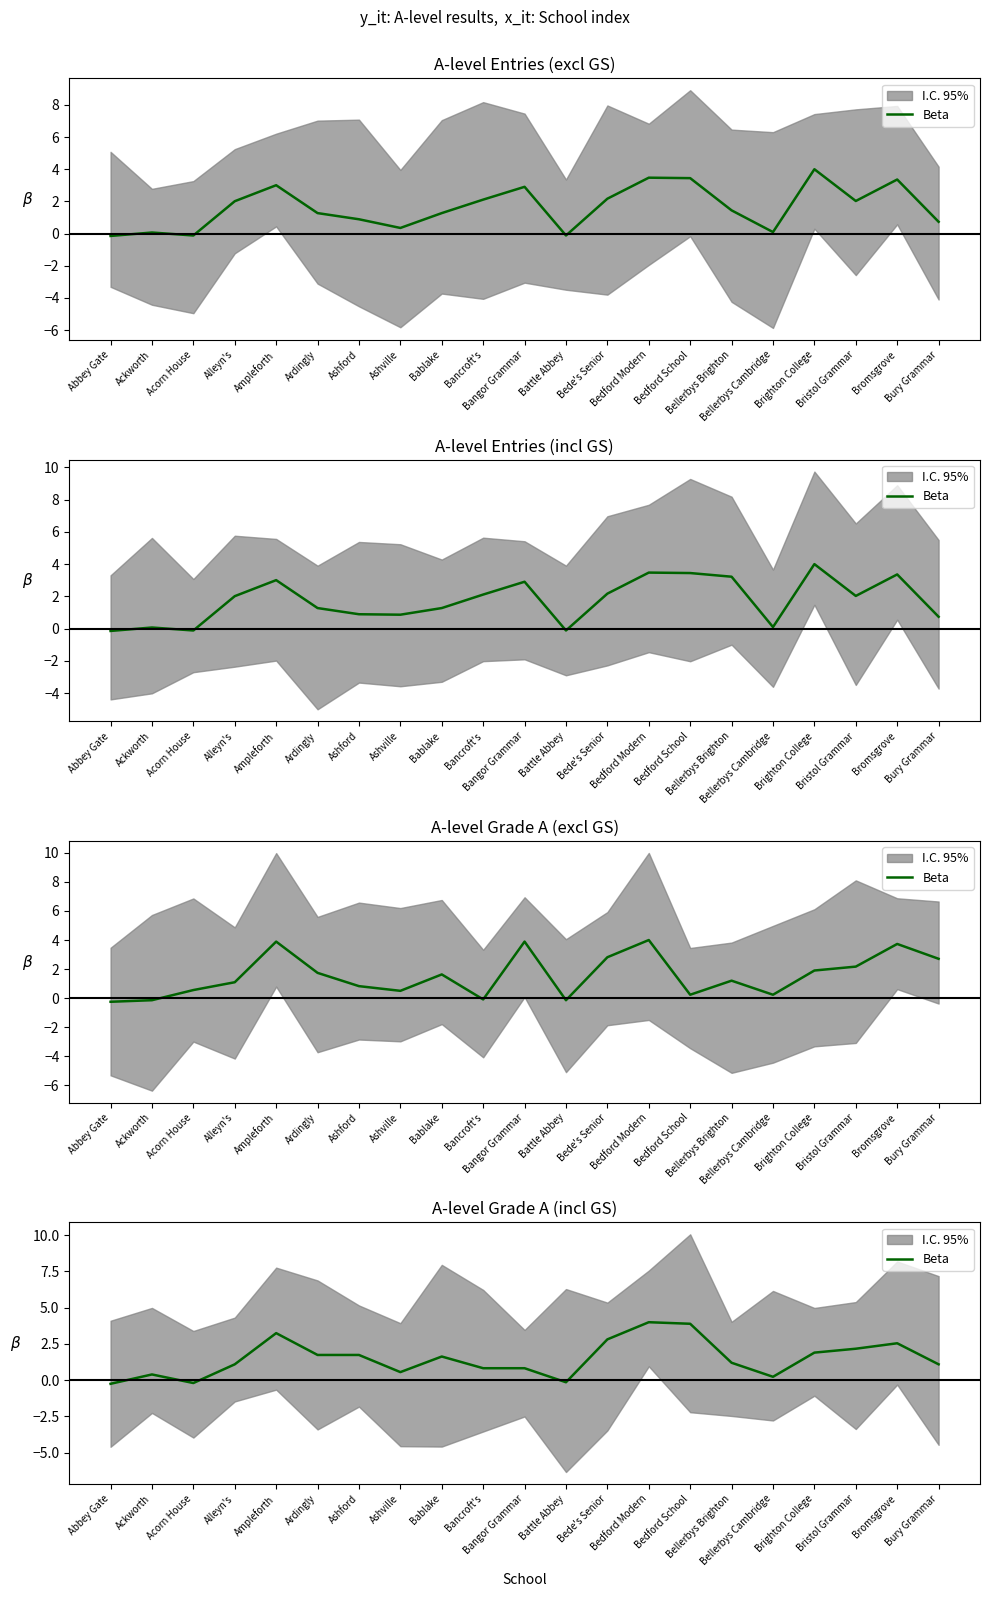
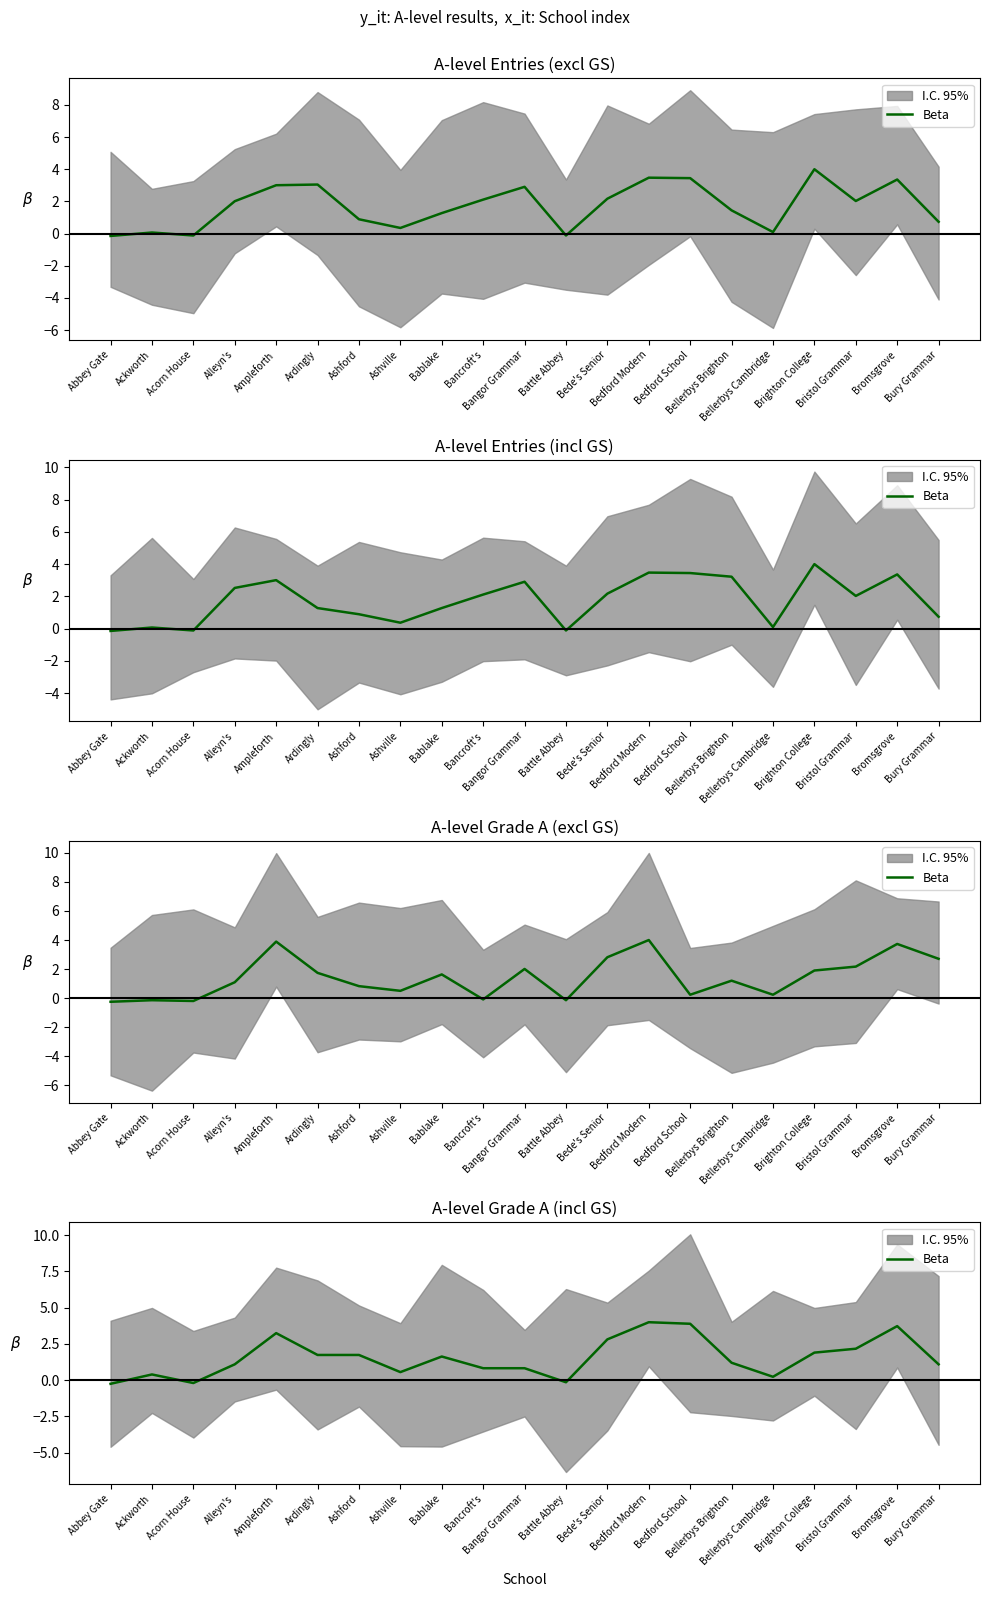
  {
    "A-level Entries (excl GS)": {
      "Beta": {
        "Abbey Gate": -0.1,
        "Ackworth": 0.1,
        "Acorn House": -0.1,
        "Alleyn's": 2.0,
        "Ampleforth": 3.0,
-       "Ardingly": 1.3,
+       "Ardingly": 3.0,
        "Ashford": 0.9,
        "Ashville": 0.3,
        "Bablake": 1.3,
        "Bancroft's": 2.1,
        "Bangor Grammar": 2.9,
        "Battle Abbey": -0.1,
        "Bede's Senior": 2.2,
        "Bedford Modern": 3.5,
        "Bedford School": 3.4,
        "Bellerbys Brighton": 1.4,
        "Bellerbys Cambridge": 0.1,
        "Brighton College": 4.0,
        "Bristol Grammar": 2.0,
        "Bromsgrove": 3.4,
        "Bury Grammar": 0.7
      }
    },
    "A-level Entries (incl GS)": {
      "Beta": {
        "Abbey Gate": -0.1,
        "Ackworth": 0.1,
        "Acorn House": -0.1,
-       "Alleyn's": 2.0,
+       "Alleyn's": 2.5,
        "Ampleforth": 3.0,
        "Ardingly": 1.3,
        "Ashford": 0.9,
-       "Ashville": 0.9,
+       "Ashville": 0.4,
        "Bablake": 1.3,
        "Bancroft's": 2.1,
        "Bangor Grammar": 2.9,
        "Battle Abbey": -0.1,
        "Bede's Senior": 2.2,
        "Bedford Modern": 3.5,
        "Bedford School": 3.4,
        "Bellerbys Brighton": 3.2,
        "Bellerbys Cambridge": 0.1,
        "Brighton College": 4.0,
        "Bristol Grammar": 2.0,
        "Bromsgrove": 3.4,
        "Bury Grammar": 0.7
      }
    },
    "A-level Grade A (excl GS)": {
      "Beta": {
        "Abbey Gate": -0.2,
        "Ackworth": -0.1,
-       "Acorn House": 0.6,
+       "Acorn House": -0.2,
        "Alleyn's": 1.1,
        "Ampleforth": 3.9,
        "Ardingly": 1.7,
        "Ashford": 0.8,
        "Ashville": 0.5,
        "Bablake": 1.6,
        "Bancroft's": -0.1,
-       "Bangor Grammar": 3.9,
+       "Bangor Grammar": 2.0,
        "Battle Abbey": -0.1,
        "Bede's Senior": 2.8,
        "Bedford Modern": 4.0,
        "Bedford School": 0.2,
        "Bellerbys Brighton": 1.2,
        "Bellerbys Cambridge": 0.2,
        "Brighton College": 1.9,
        "Bristol Grammar": 2.2,
        "Bromsgrove": 3.7,
        "Bury Grammar": 2.7
      }
    },
    "A-level Grade A (incl GS)": {
      "Beta": {
        "Abbey Gate": -0.2,
        "Ackworth": 0.4,
        "Acorn House": -0.2,
        "Alleyn's": 1.1,
        "Ampleforth": 3.2,
        "Ardingly": 1.7,
        "Ashford": 1.7,
        "Ashville": 0.6,
        "Bablake": 1.6,
        "Bancroft's": 0.8,
        "Bangor Grammar": 0.8,
        "Battle Abbey": -0.1,
        "Bede's Senior": 2.8,
        "Bedford Modern": 4.0,
        "Bedford School": 3.9,
        "Bellerbys Brighton": 1.2,
        "Bellerbys Cambridge": 0.2,
        "Brighton College": 1.9,
        "Bristol Grammar": 2.2,
-       "Bromsgrove": 2.5,
+       "Bromsgrove": 3.7,
        "Bury Grammar": 1.1
      }
    }
  }
